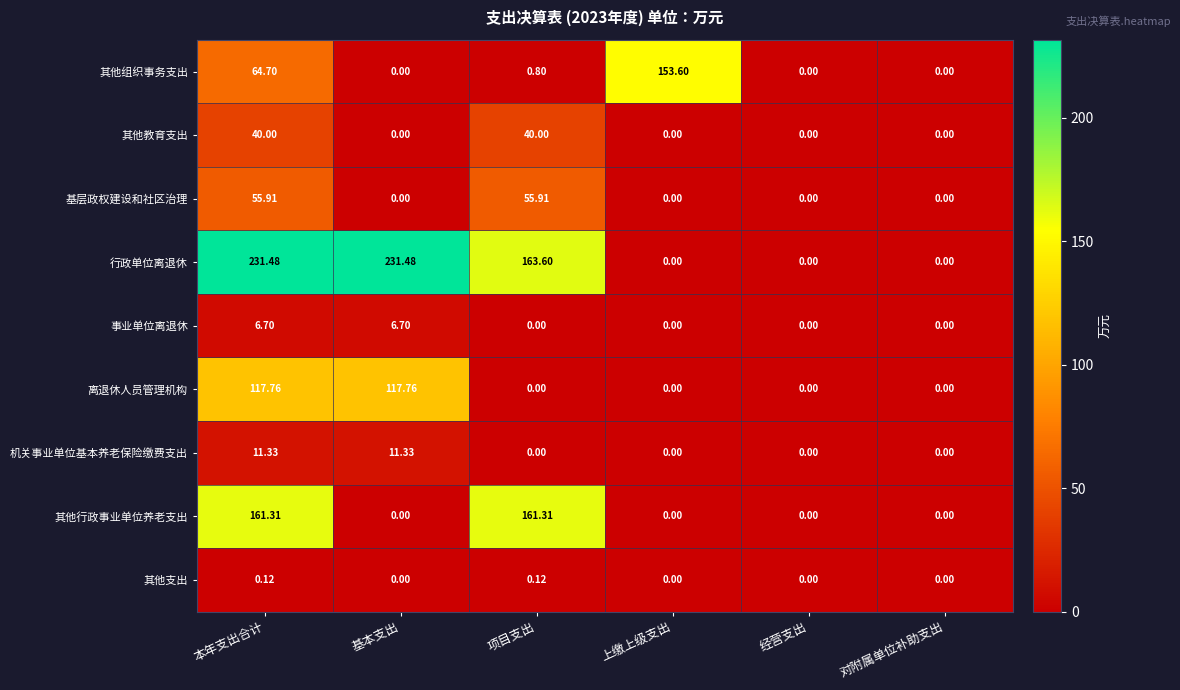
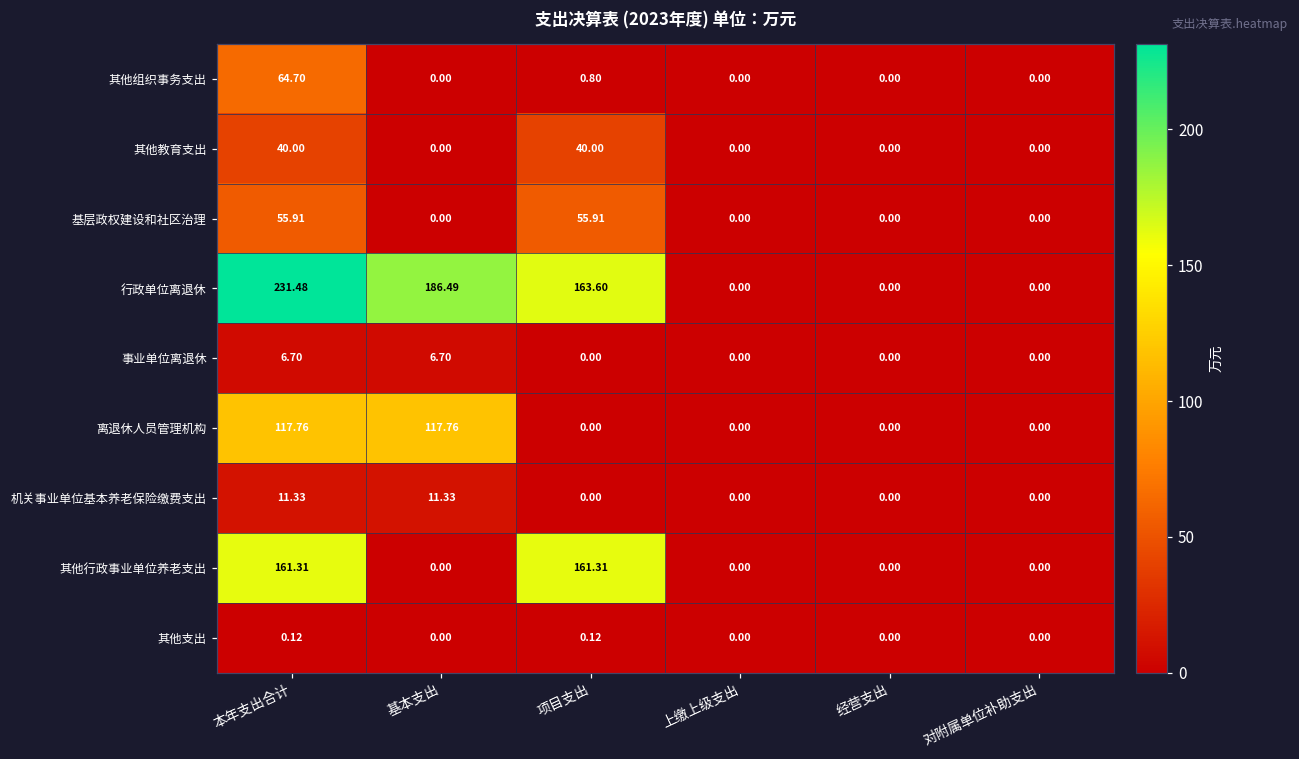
  {
    "其他组织事务支出": {
      "本年支出合计": 64.70,
      "基本支出": 0.00,
      "项目支出": 0.80,
-     "上缴上级支出": 153.60,
+     "上缴上级支出": 0.00,
      "经营支出": 0.00,
      "对附属单位补助支出": 0.00
    },
    "其他教育支出": {
      "本年支出合计": 40.00,
      "基本支出": 0.00,
      "项目支出": 40.00,
      "上缴上级支出": 0.00,
      "经营支出": 0.00,
      "对附属单位补助支出": 0.00
    },
    "基层政权建设和社区治理": {
      "本年支出合计": 55.91,
      "基本支出": 0.00,
      "项目支出": 55.91,
      "上缴上级支出": 0.00,
      "经营支出": 0.00,
      "对附属单位补助支出": 0.00
    },
    "行政单位离退休": {
      "本年支出合计": 231.48,
-     "基本支出": 231.48,
+     "基本支出": 186.49,
      "项目支出": 163.60,
      "上缴上级支出": 0.00,
      "经营支出": 0.00,
      "对附属单位补助支出": 0.00
    },
    "事业单位离退休": {
      "本年支出合计": 6.70,
      "基本支出": 6.70,
      "项目支出": 0.00,
      "上缴上级支出": 0.00,
      "经营支出": 0.00,
      "对附属单位补助支出": 0.00
    },
    "离退休人员管理机构": {
      "本年支出合计": 117.76,
      "基本支出": 117.76,
      "项目支出": 0.00,
      "上缴上级支出": 0.00,
      "经营支出": 0.00,
      "对附属单位补助支出": 0.00
    },
    "机关事业单位基本养老保险缴费支出": {
      "本年支出合计": 11.33,
      "基本支出": 11.33,
      "项目支出": 0.00,
      "上缴上级支出": 0.00,
      "经营支出": 0.00,
      "对附属单位补助支出": 0.00
    },
    "其他行政事业单位养老支出": {
      "本年支出合计": 161.31,
      "基本支出": 0.00,
      "项目支出": 161.31,
      "上缴上级支出": 0.00,
      "经营支出": 0.00,
      "对附属单位补助支出": 0.00
    },
    "其他支出": {
      "本年支出合计": 0.12,
      "基本支出": 0.00,
      "项目支出": 0.12,
      "上缴上级支出": 0.00,
      "经营支出": 0.00,
      "对附属单位补助支出": 0.00
    }
  }
